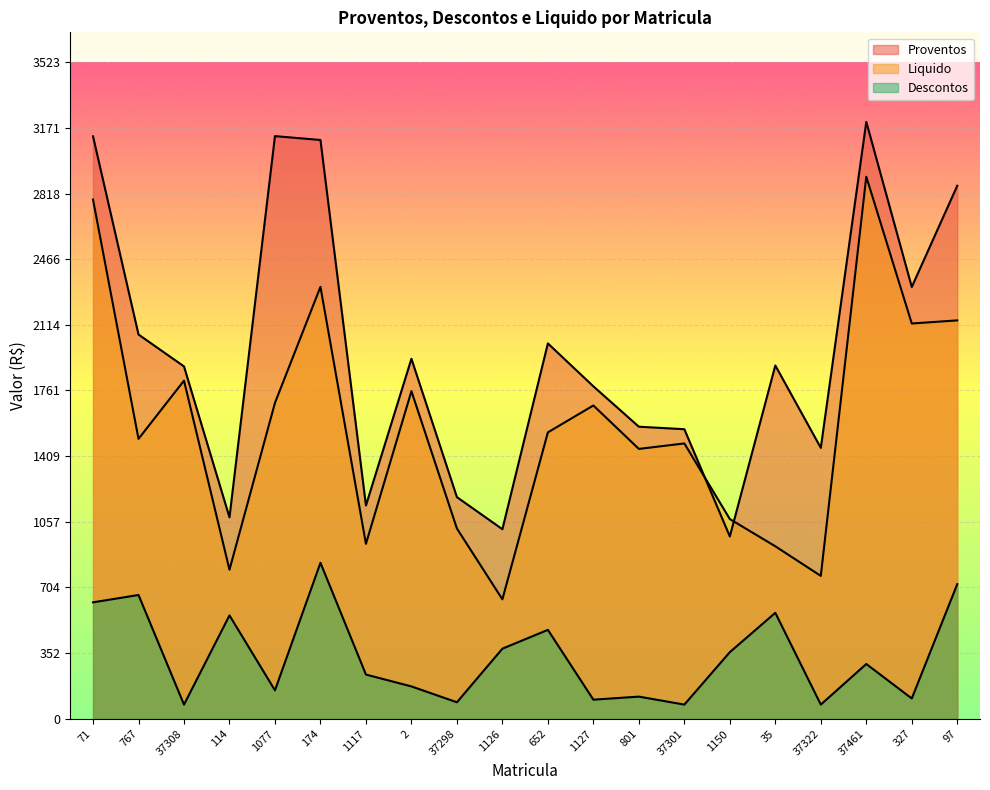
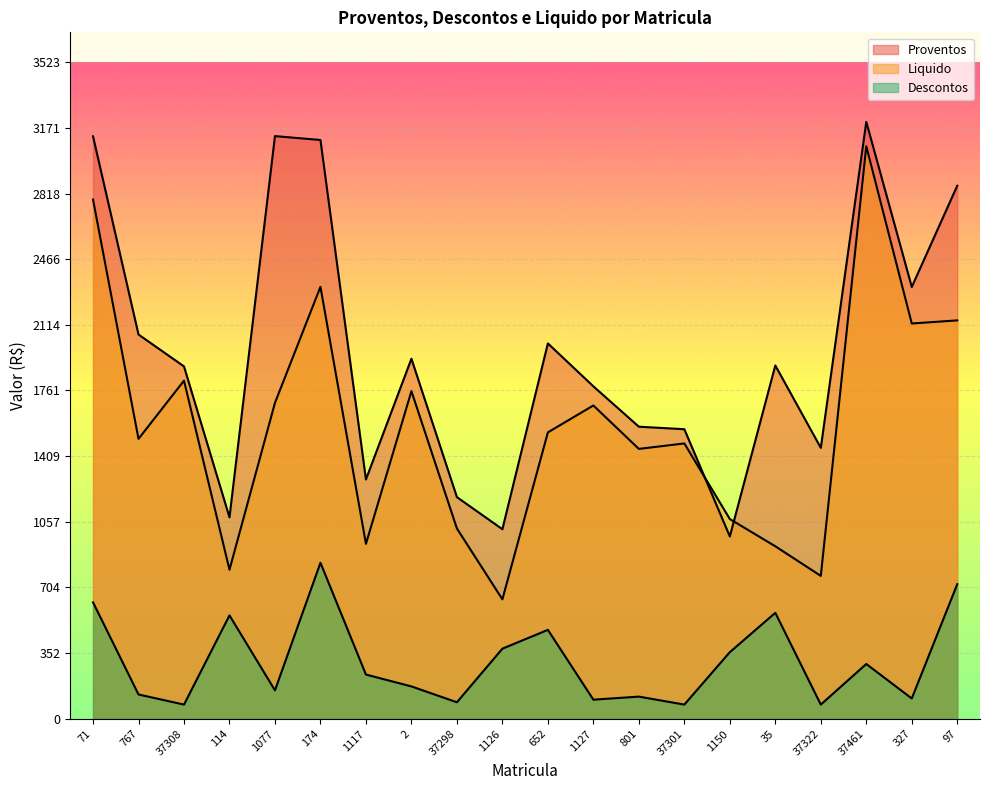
  {
    "Proventos": {
      "71": 3130,
      "767": 2060,
      "37308": 1890,
      "114": 1080,
      "1077": 3130,
      "174": 3110,
-     "1117": 1140,
+     "1117": 1280,
      "2": 1930,
      "37298": 1190,
      "1126": 1020,
      "652": 2010,
      "1127": 1780,
      "801": 1570,
      "37301": 1550,
      "1150": 980,
      "35": 1900,
      "37322": 1450,
      "37461": 3200,
      "327": 2320,
      "97": 2860
    },
    "Liquido": {
      "71": 2790,
      "767": 1500,
      "37308": 1810,
      "114": 800,
      "1077": 1700,
      "174": 2320,
      "1117": 940,
      "2": 1760,
      "37298": 1020,
      "1126": 640,
      "652": 1540,
      "1127": 1680,
      "801": 1450,
      "37301": 1480,
      "1150": 1070,
      "35": 930,
      "37322": 770,
-     "37461": 2910,
+     "37461": 3070,
      "327": 2120,
      "97": 2140
    },
    "Descontos": {
      "71": 630,
-     "767": 660,
+     "767": 130,
      "37308": 80,
      "114": 550,
      "1077": 150,
      "174": 840,
      "1117": 240,
      "2": 170,
      "37298": 90,
      "1126": 380,
      "652": 480,
      "1127": 100,
      "801": 120,
      "37301": 80,
      "1150": 360,
      "35": 570,
      "37322": 80,
      "37461": 290,
      "327": 110,
      "97": 720
    }
  }
